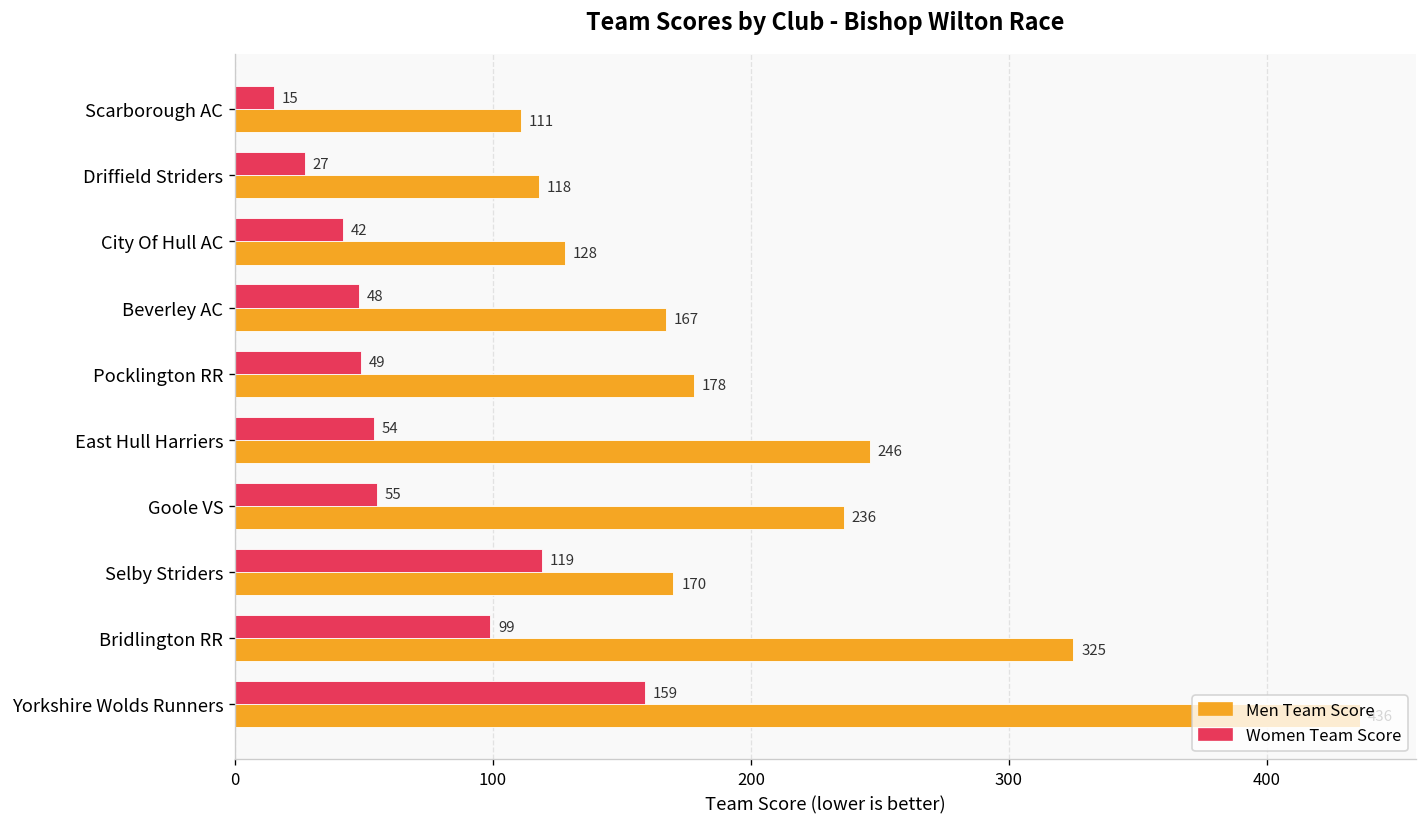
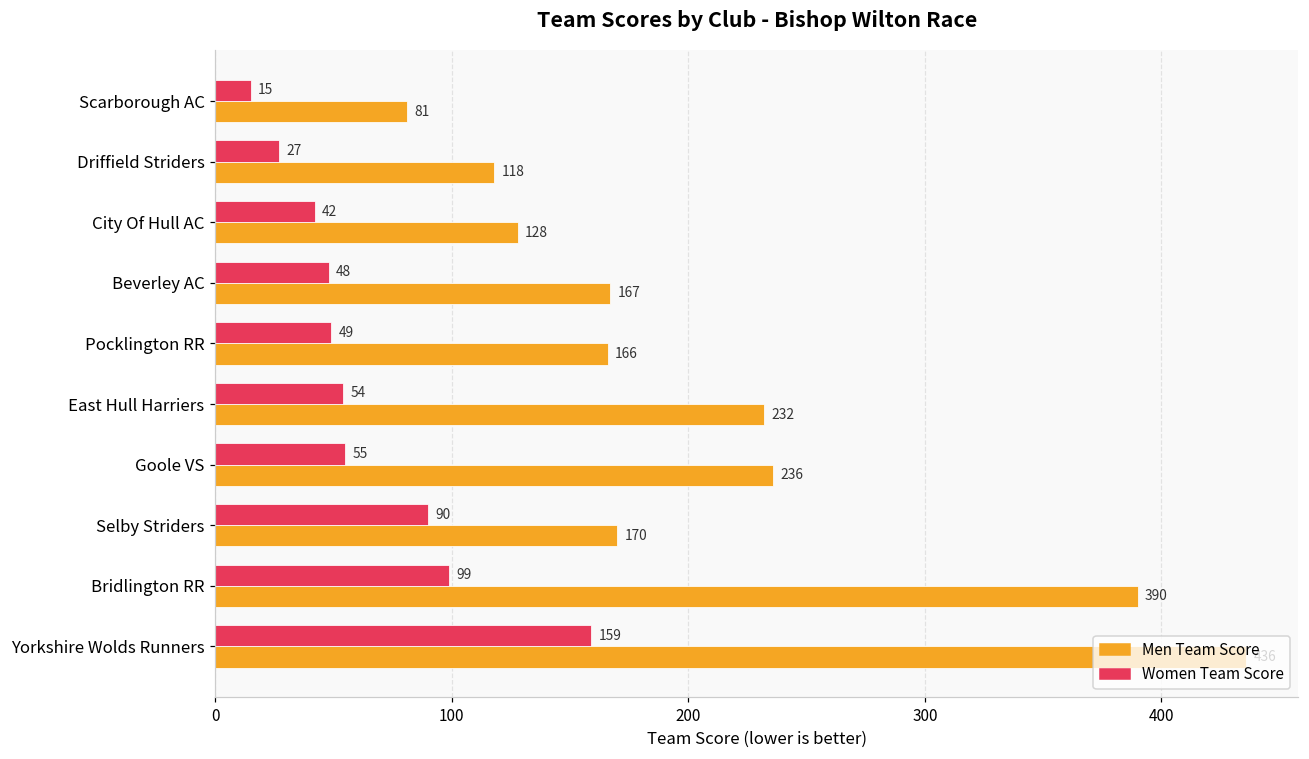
  {
    "Men Team Score": {
-     "Scarborough AC": 111,
+     "Scarborough AC": 81,
      "Driffield Striders": 118,
      "City Of Hull AC": 128,
      "Beverley AC": 167,
-     "Pocklington RR": 178,
-     "East Hull Harriers": 246,
+     "Pocklington RR": 166,
+     "East Hull Harriers": 232,
      "Goole VS": 236,
      "Selby Striders": 170,
-     "Bridlington RR": 325
+     "Bridlington RR": 390
    },
    "Women Team Score": {
      "Scarborough AC": 15,
      "Driffield Striders": 27,
      "City Of Hull AC": 42,
      "Beverley AC": 48,
      "Pocklington RR": 49,
      "East Hull Harriers": 54,
      "Goole VS": 55,
-     "Selby Striders": 119,
+     "Selby Striders": 90,
      "Bridlington RR": 99,
      "Yorkshire Wolds Runners": 159
    }
  }
